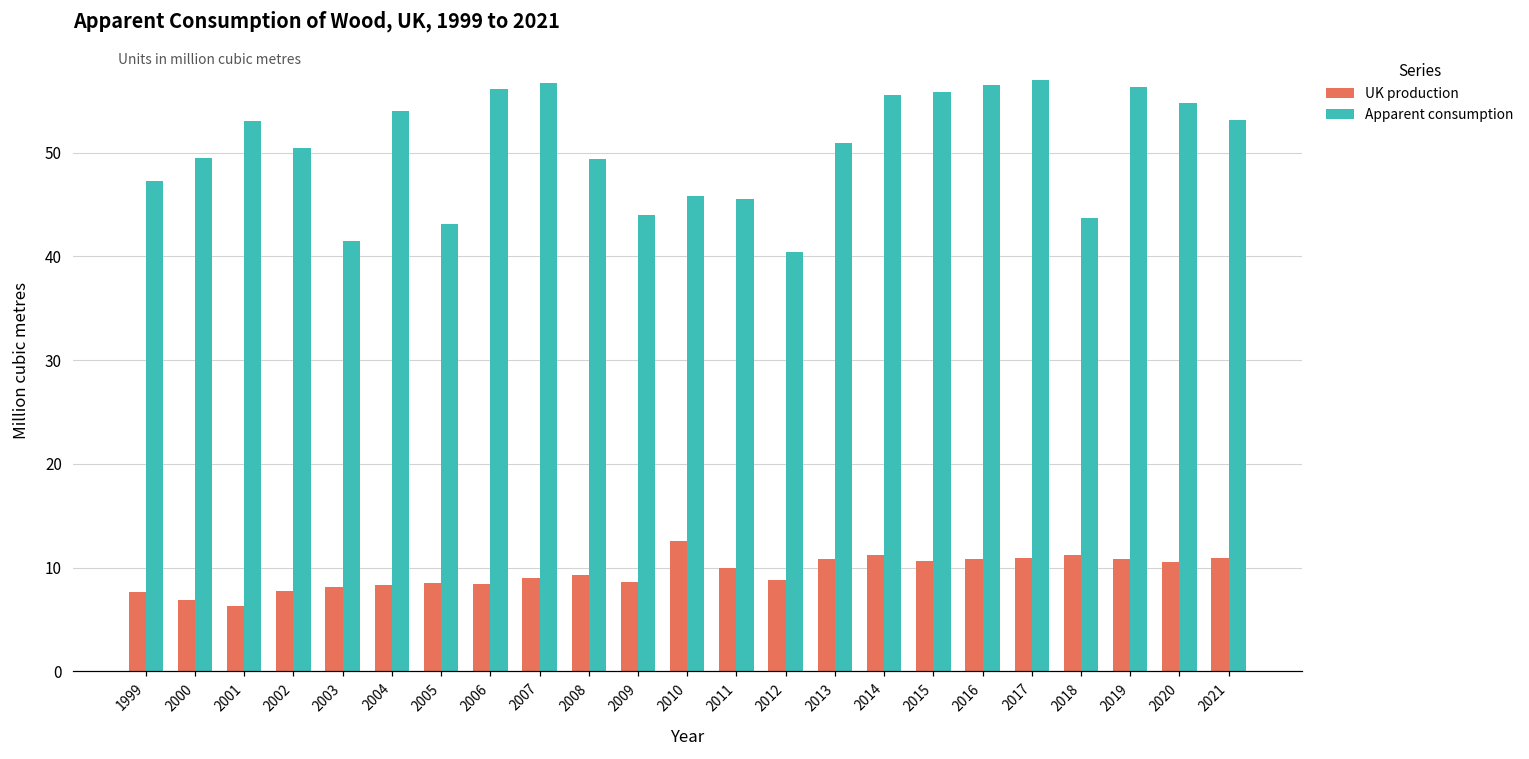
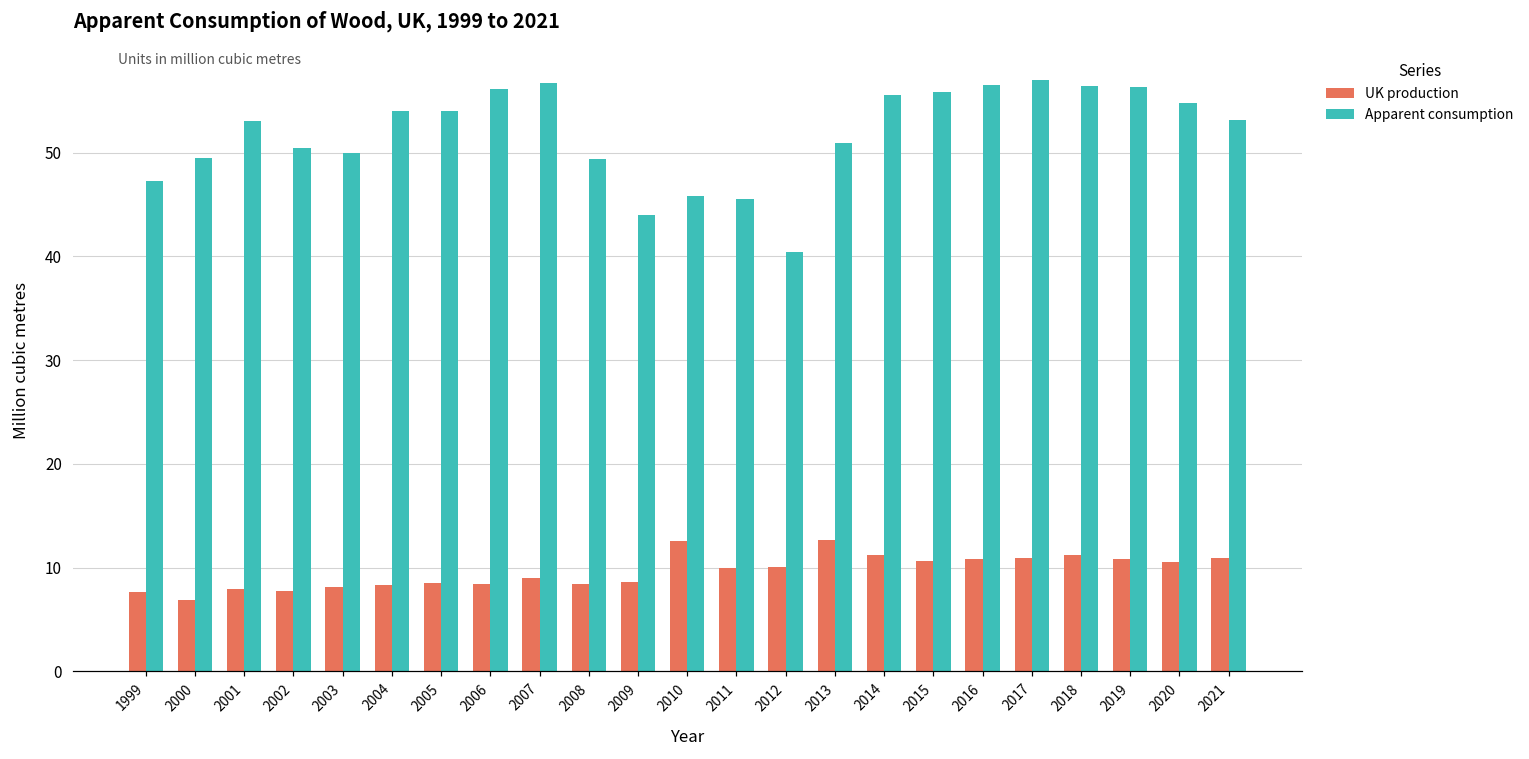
  {
    "UK production": {
      "1999": 8,
      "2000": 7,
-     "2001": 6,
+     "2001": 8,
      "2002": 8,
      "2003": 8,
      "2004": 8,
      "2005": 9,
      "2006": 8,
      "2007": 9,
-     "2008": 9,
+     "2008": 8,
      "2009": 9,
      "2010": 13,
      "2011": 10,
-     "2012": 9,
-     "2013": 11,
+     "2012": 10,
+     "2013": 13,
      "2014": 11,
      "2015": 11,
      "2016": 11,
      "2017": 11,
      "2018": 11,
      "2019": 11,
      "2020": 11,
      "2021": 11
    },
    "Apparent consumption": {
      "1999": 47,
      "2000": 50,
      "2001": 53,
      "2002": 50,
-     "2003": 42,
+     "2003": 50,
      "2004": 54,
-     "2005": 43,
+     "2005": 54,
      "2006": 56,
      "2007": 57,
      "2008": 49,
      "2009": 44,
      "2010": 46,
      "2011": 46,
      "2012": 40,
      "2013": 51,
      "2014": 56,
      "2015": 56,
      "2016": 57,
      "2017": 57,
-     "2018": 44,
+     "2018": 56,
      "2019": 56,
      "2020": 55,
      "2021": 53
    }
  }
